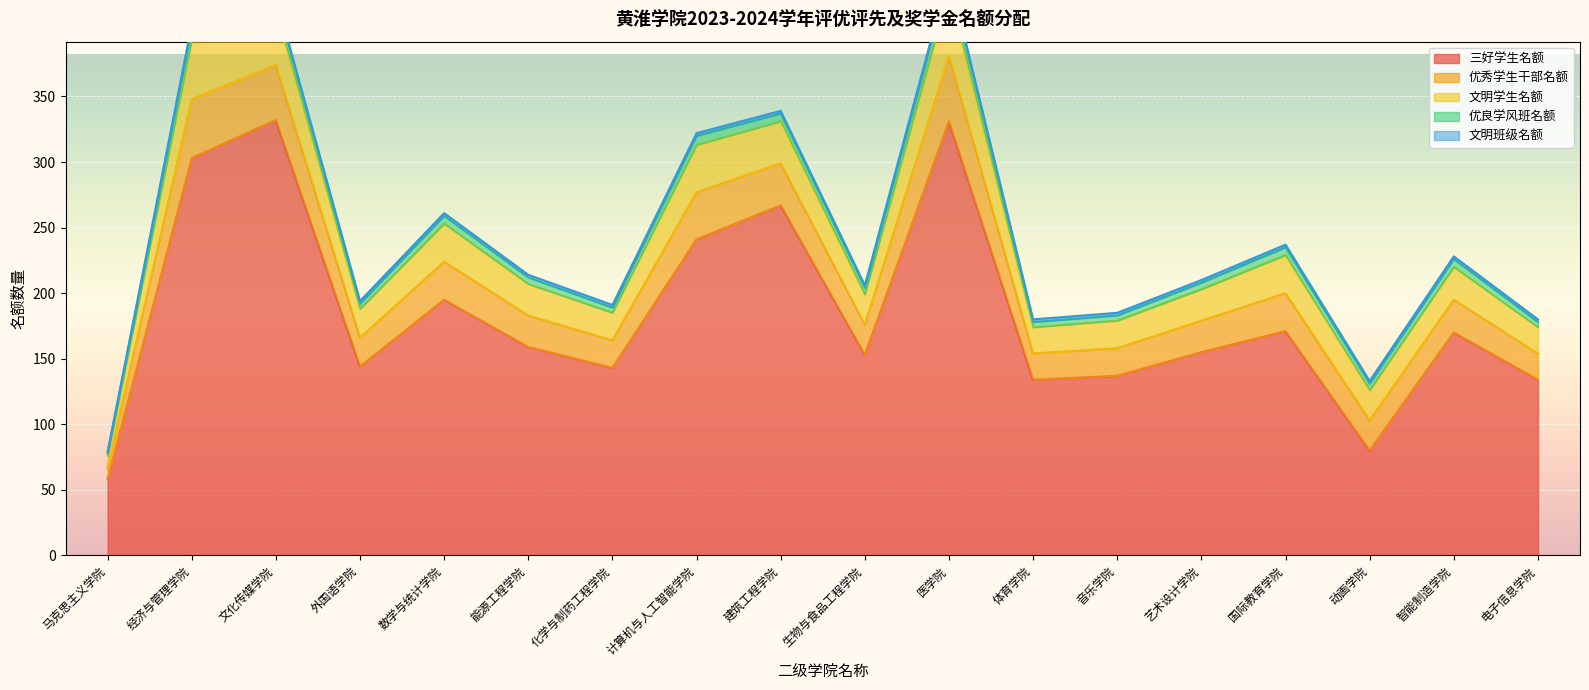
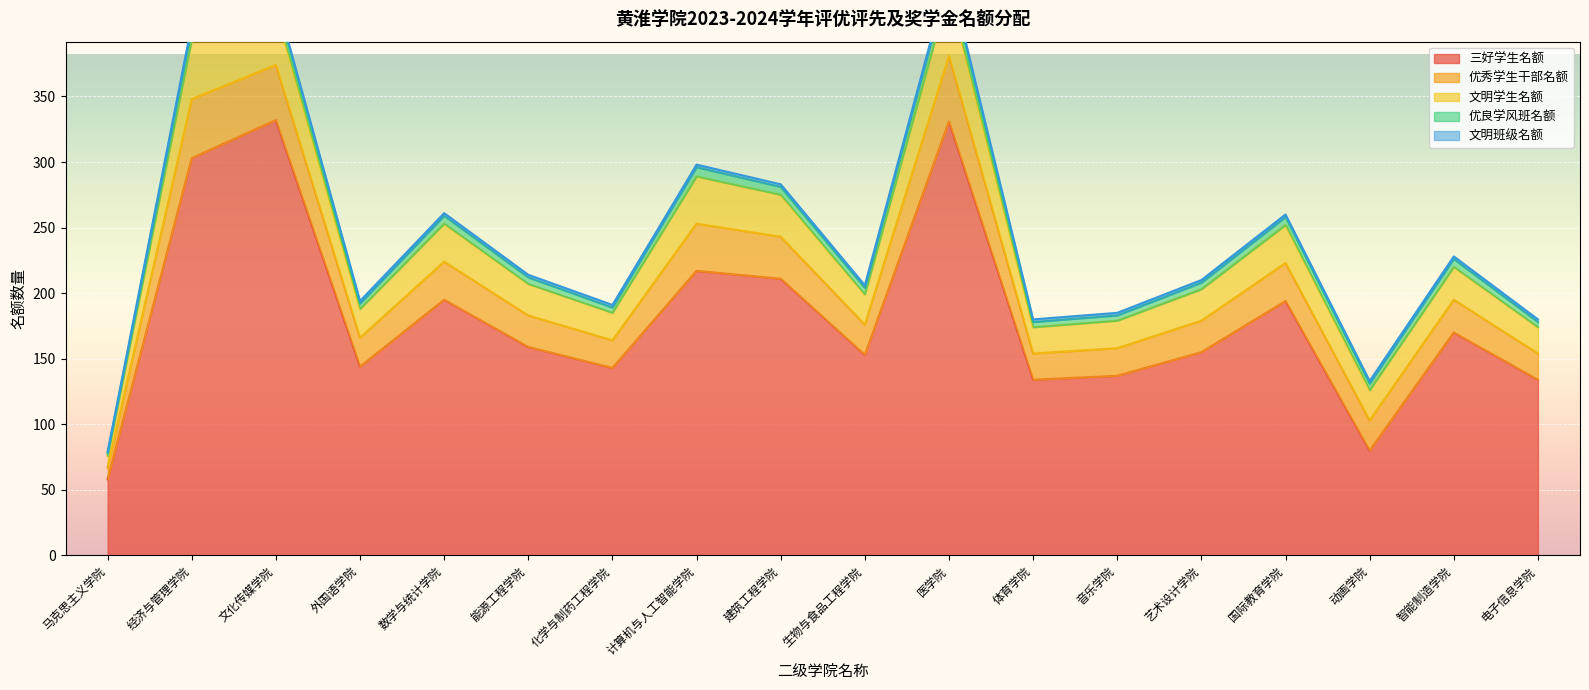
  {
    "三好学生名额": {
      "马克思主义学院": 58,
      "经济与管理学院": 303,
      "文化传媒学院": 332,
      "外国语学院": 144,
      "数学与统计学院": 195,
      "能源工程学院": 159,
      "化学与制药工程学院": 143,
-     "计算机与人工智能学院": 241,
-     "建筑工程学院": 267,
+     "计算机与人工智能学院": 217,
+     "建筑工程学院": 211,
      "生物与食品工程学院": 153,
      "医学院": 331,
      "体育学院": 134,
      "音乐学院": 137,
      "艺术设计学院": 155,
-     "国际教育学院": 171,
+     "国际教育学院": 194,
      "动画学院": 80,
      "智能制造学院": 170,
      "电子信息学院": 134
    },
    "优良学风班名额": {
      "外国语学院": 4,
      "数学与统计学院": 6,
      "能源工程学院": 5,
      "化学与制药工程学院": 4,
      "计算机与人工智能学院": 7,
      "建筑工程学院": 6,
      "生物与食品工程学院": 5,
      "体育学院": 4,
      "音乐学院": 4,
      "艺术设计学院": 5,
      "国际教育学院": 6,
      "动画学院": 5,
      "智能制造学院": 6,
      "电子信息学院": 4
    },
    "文明班级名额": {
      "外国语学院": 2,
      "数学与统计学院": 2,
      "能源工程学院": 2,
      "化学与制药工程学院": 2,
      "计算机与人工智能学院": 2,
      "建筑工程学院": 2,
      "生物与食品工程学院": 2,
      "体育学院": 2,
      "音乐学院": 2,
      "艺术设计学院": 2,
      "国际教育学院": 2,
      "动画学院": 2,
      "智能制造学院": 2,
      "电子信息学院": 2
    }
  }
